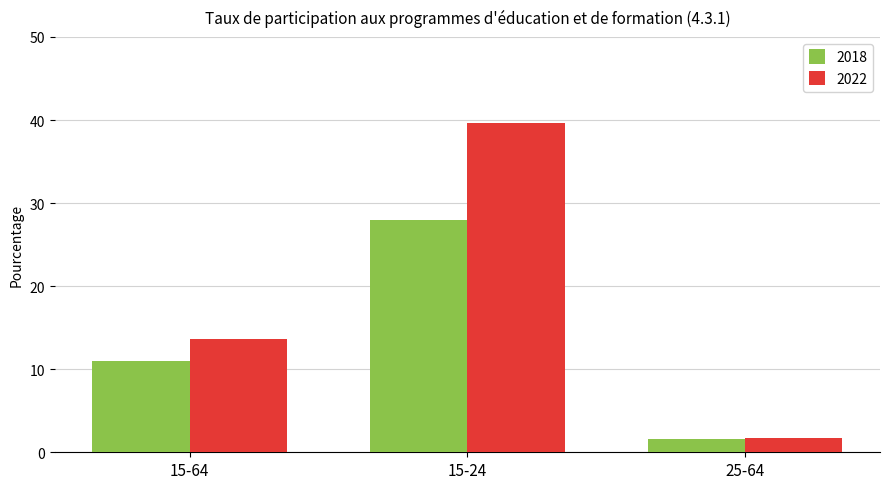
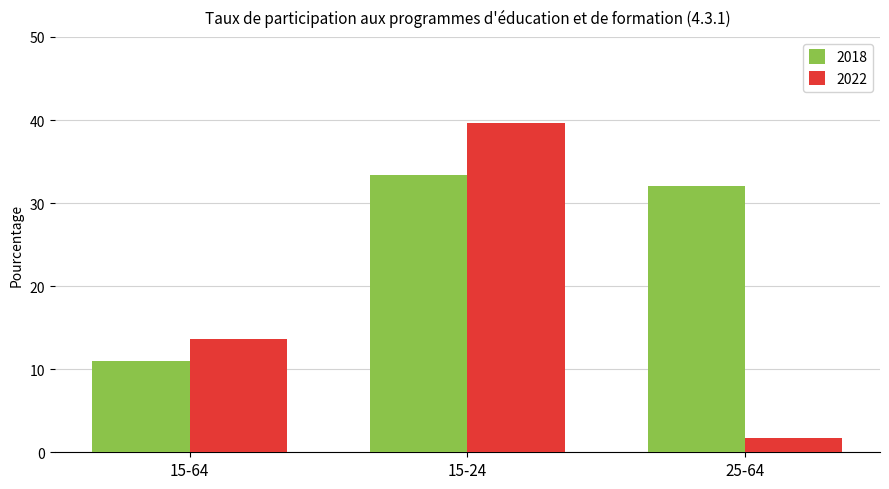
  {
    "2018": {
      "15-64": 11,
-     "15-24": 28,
-     "25-64": 2
+     "15-24": 33,
+     "25-64": 32
    },
    "2022": {
      "15-64": 14,
      "15-24": 40,
      "25-64": 2
    }
  }
